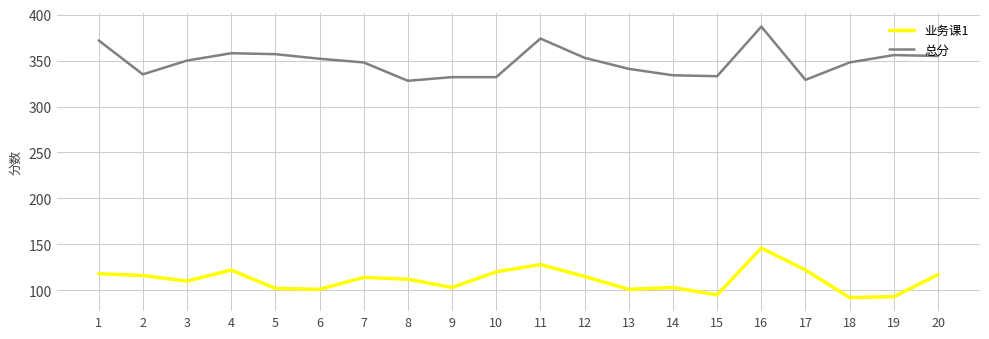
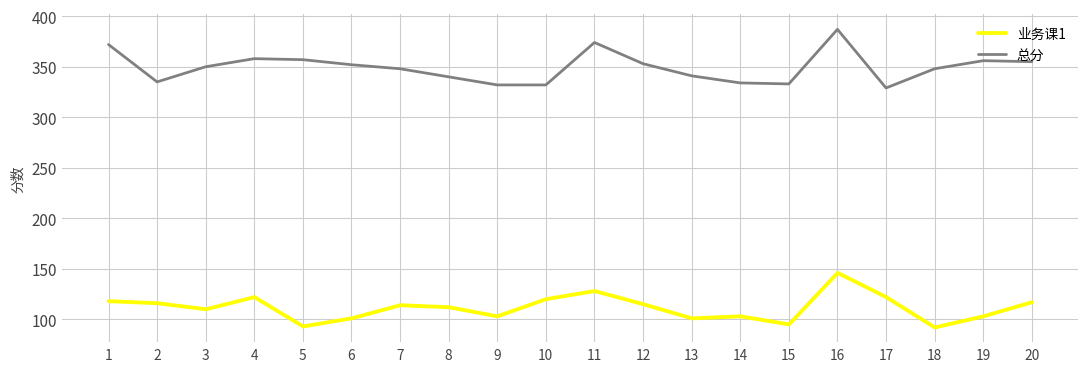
  {
    "业务课1": {
      "1": 120,
      "2": 120,
      "3": 110,
      "4": 120,
-     "5": 100,
+     "5": 90,
      "6": 100,
      "7": 110,
      "8": 110,
      "9": 100,
      "10": 120,
      "11": 130,
      "12": 120,
      "13": 100,
      "14": 100,
      "15": 100,
      "16": 150,
      "17": 120,
      "18": 90,
-     "19": 90,
+     "19": 100,
      "20": 120
    },
    "总分": {
      "1": 370,
      "2": 340,
      "3": 350,
      "4": 360,
      "5": 360,
      "6": 350,
      "7": 350,
-     "8": 330,
+     "8": 340,
      "9": 330,
      "10": 330,
      "11": 370,
      "12": 350,
      "13": 340,
      "14": 330,
      "15": 330,
      "16": 390,
      "17": 330,
      "18": 350,
      "19": 360,
      "20": 360
    }
  }
